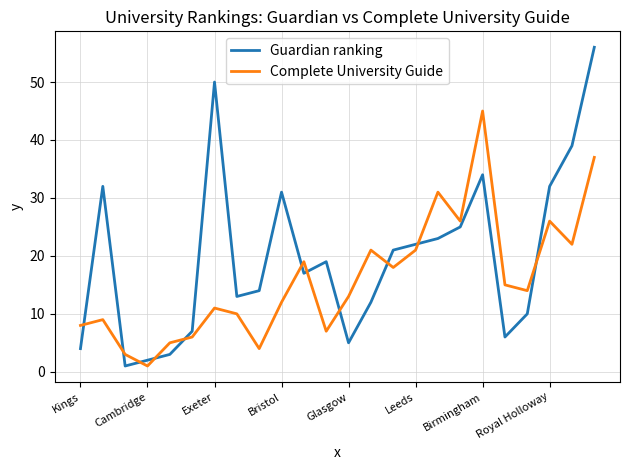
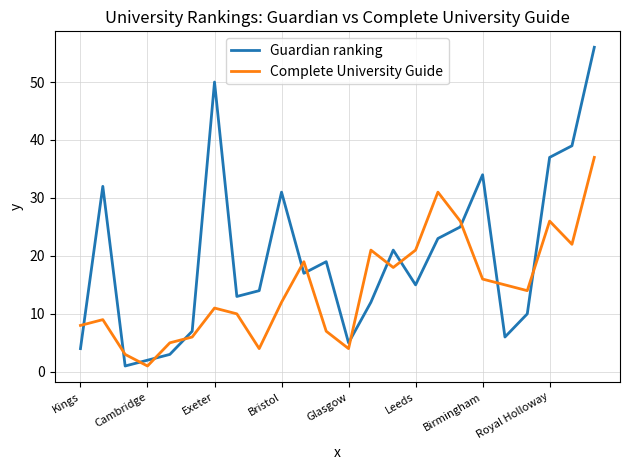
  {
    "Guardian ranking": {
      "Kings": 4,
      "Cambridge": 2,
      "Exeter": 50,
      "Bristol": 31,
      "Glasgow": 5,
-     "Leeds": 22,
+     "Leeds": 15,
      "Birmingham": 34,
-     "Royal Holloway": 32
+     "Royal Holloway": 37
    },
    "Complete University Guide": {
      "Kings": 8,
      "Cambridge": 1,
      "Exeter": 11,
      "Bristol": 12,
-     "Glasgow": 13,
+     "Glasgow": 4,
      "Leeds": 21,
-     "Birmingham": 45,
+     "Birmingham": 16,
      "Royal Holloway": 26
    }
  }
